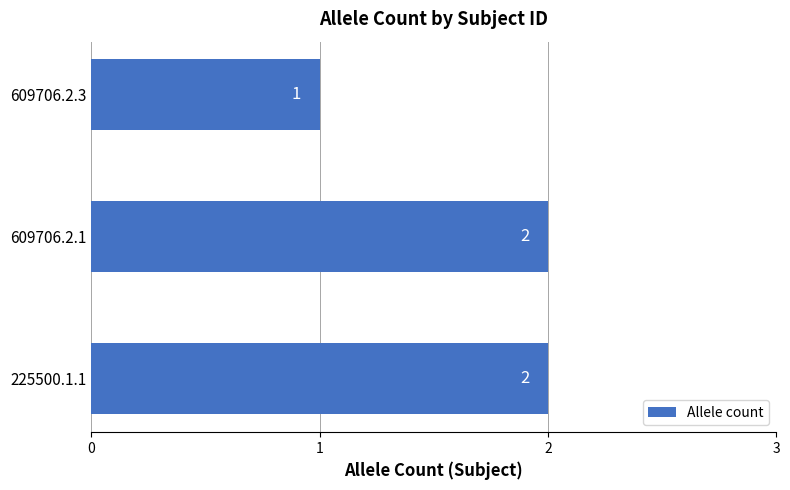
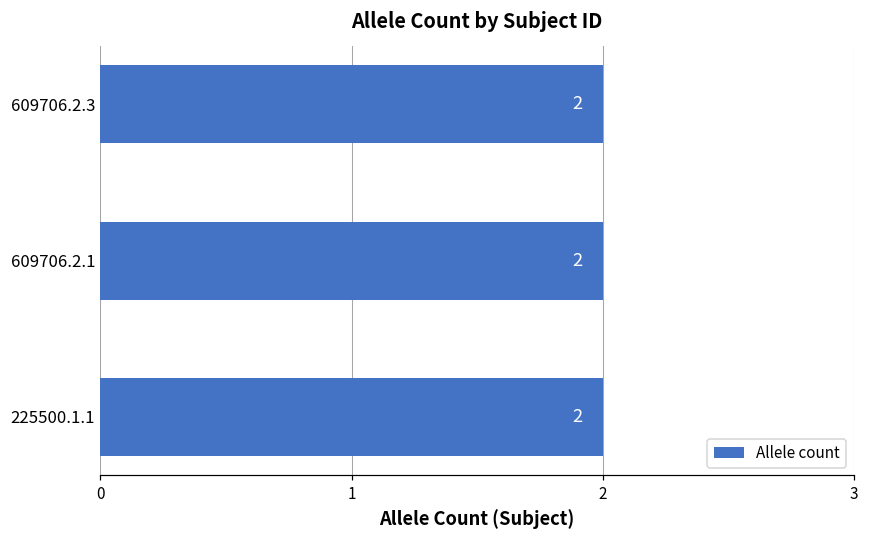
  {
-   "609706.2.3": 1,
+   "609706.2.3": 2,
    "609706.2.1": 2,
    "225500.1.1": 2
  }
